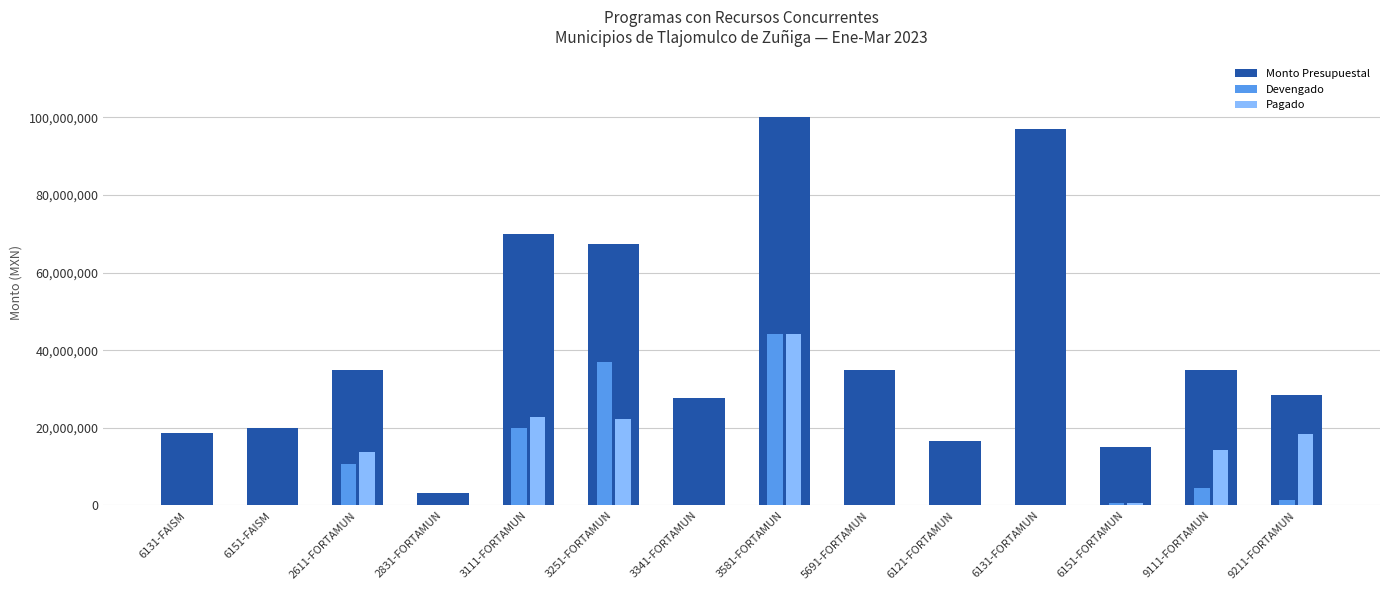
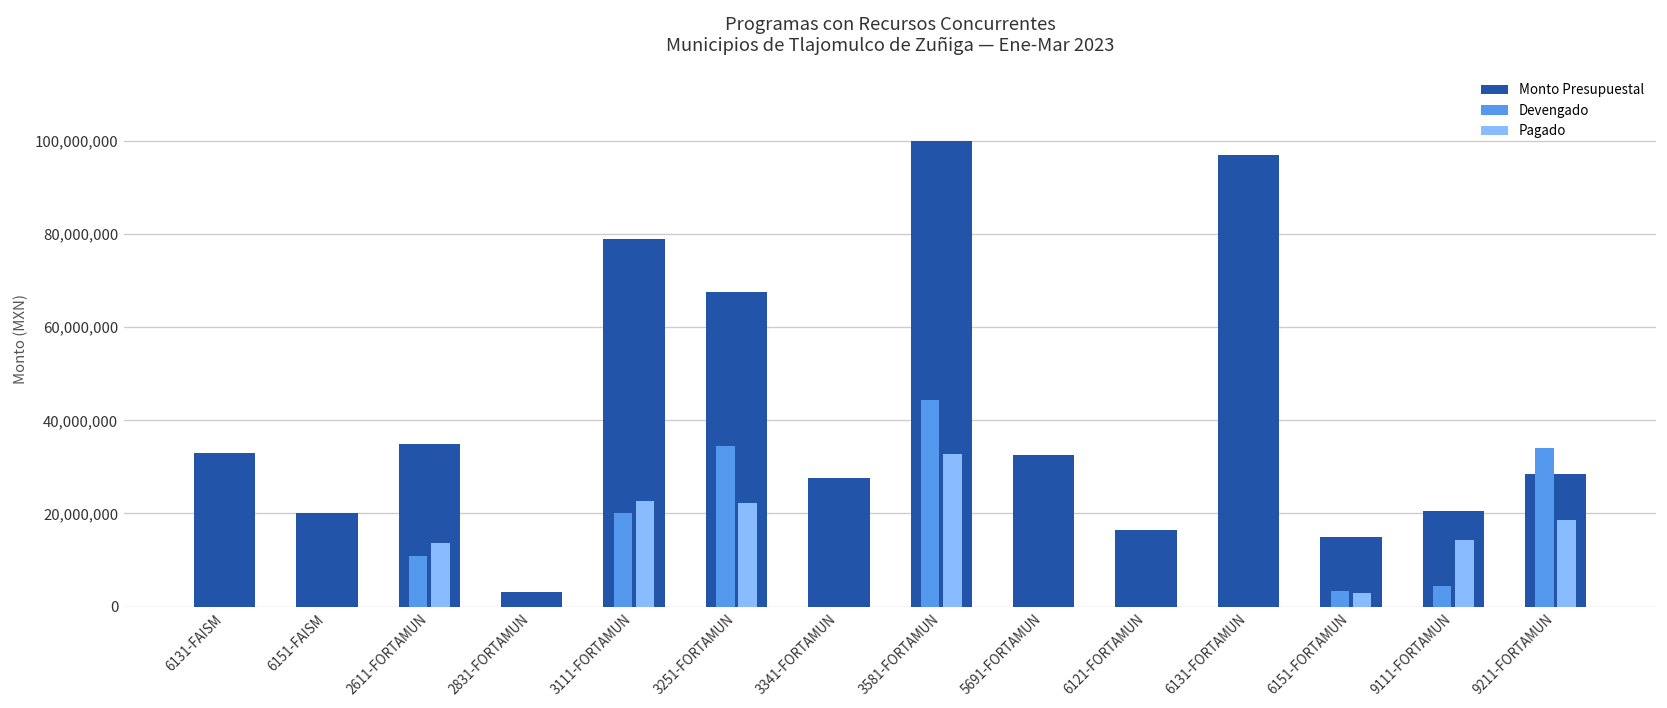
  {
    "Monto Presupuestal": {
-     "6131-FAISM": "19,000,000",
+     "6131-FAISM": "33,000,000",
      "6151-FAISM": "20,000,000",
      "2611-FORTAMUN": "35,000,000",
      "2831-FORTAMUN": "3,000,000",
-     "3111-FORTAMUN": "70,000,000",
+     "3111-FORTAMUN": "79,000,000",
      "3251-FORTAMUN": "67,000,000",
      "3341-FORTAMUN": "28,000,000",
      "3581-FORTAMUN": "100,000,000",
-     "5691-FORTAMUN": "35,000,000",
+     "5691-FORTAMUN": "33,000,000",
      "6121-FORTAMUN": "17,000,000",
      "6131-FORTAMUN": "97,000,000",
      "6151-FORTAMUN": "15,000,000",
-     "9111-FORTAMUN": "35,000,000",
+     "9111-FORTAMUN": "21,000,000",
      "9211-FORTAMUN": "28,000,000"
    },
    "Devengado": {
      "6131-FAISM": "0",
      "6151-FAISM": "0",
      "2831-FORTAMUN": "0",
-     "3251-FORTAMUN": "37,000,000",
+     "3251-FORTAMUN": "35,000,000",
      "3341-FORTAMUN": "0",
      "5691-FORTAMUN": "0",
      "6121-FORTAMUN": "0",
      "6131-FORTAMUN": "0",
-     "6151-FORTAMUN": "1,000,000",
-     "9211-FORTAMUN": "2,000,000"
+     "6151-FORTAMUN": "3,000,000",
+     "9211-FORTAMUN": "34,000,000"
    },
    "Pagado": {
      "6131-FAISM": "0",
      "6151-FAISM": "0",
      "2831-FORTAMUN": "0",
      "3341-FORTAMUN": "0",
-     "3581-FORTAMUN": "44,000,000",
+     "3581-FORTAMUN": "33,000,000",
      "5691-FORTAMUN": "0",
      "6121-FORTAMUN": "0",
      "6131-FORTAMUN": "0",
-     "6151-FORTAMUN": "1,000,000"
+     "6151-FORTAMUN": "3,000,000"
    }
  }
